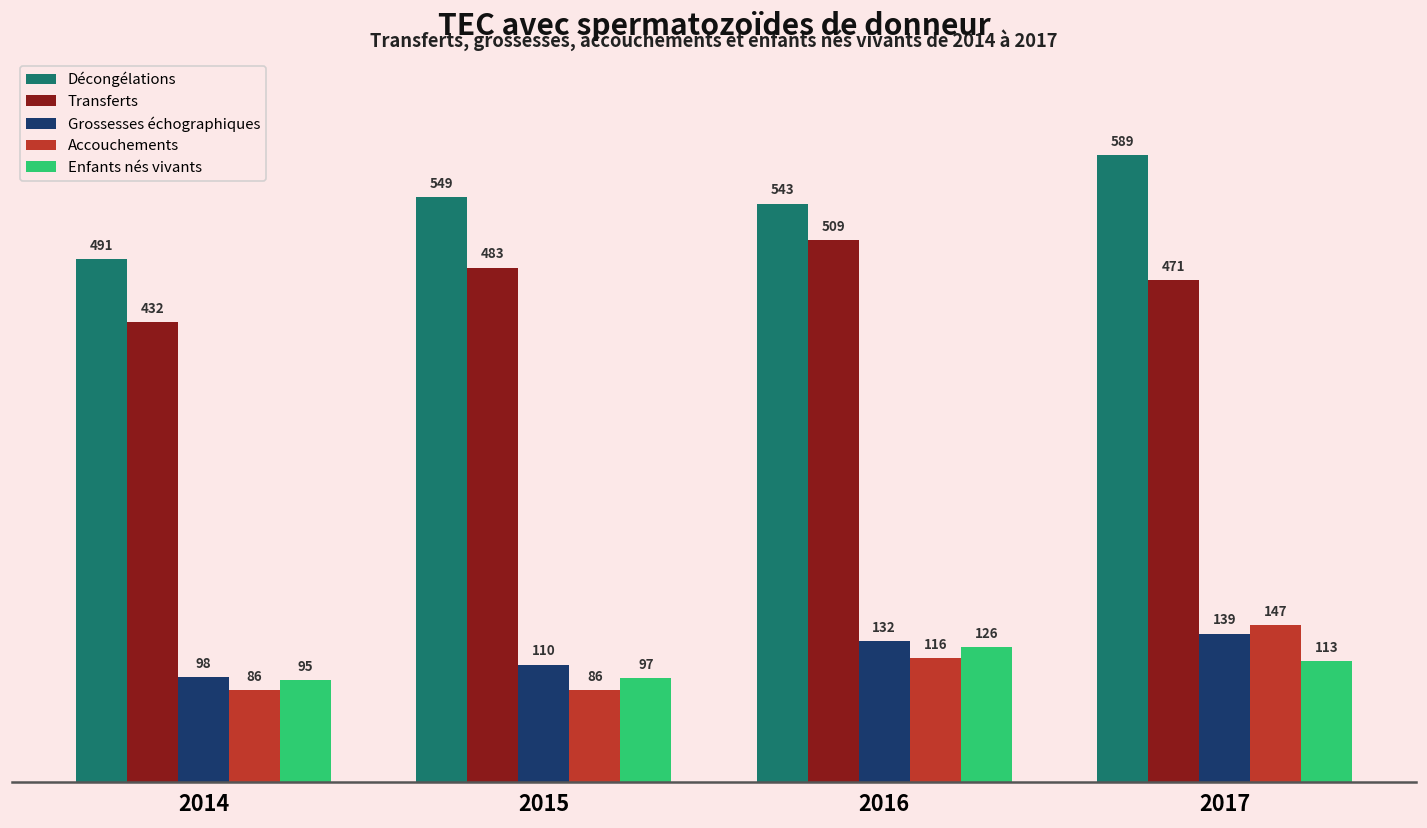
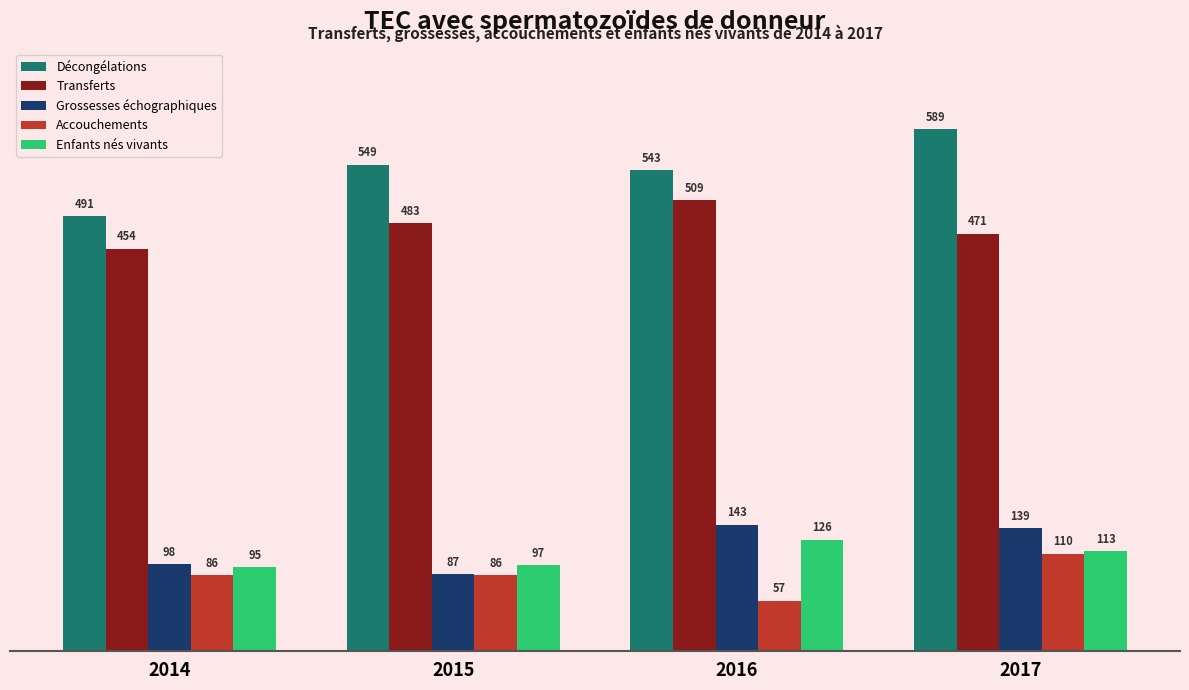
  {
    "Décongélations": {
      "2014": 491,
      "2015": 549,
      "2016": 543,
      "2017": 589
    },
    "Transferts": {
-     "2014": 432,
+     "2014": 454,
      "2015": 483,
      "2016": 509,
      "2017": 471
    },
    "Grossesses échographiques": {
      "2014": 98,
-     "2015": 110,
-     "2016": 132,
+     "2015": 87,
+     "2016": 143,
      "2017": 139
    },
    "Accouchements": {
      "2014": 86,
      "2015": 86,
-     "2016": 116,
-     "2017": 147
+     "2016": 57,
+     "2017": 110
    },
    "Enfants nés vivants": {
      "2014": 95,
      "2015": 97,
      "2016": 126,
      "2017": 113
    }
  }
